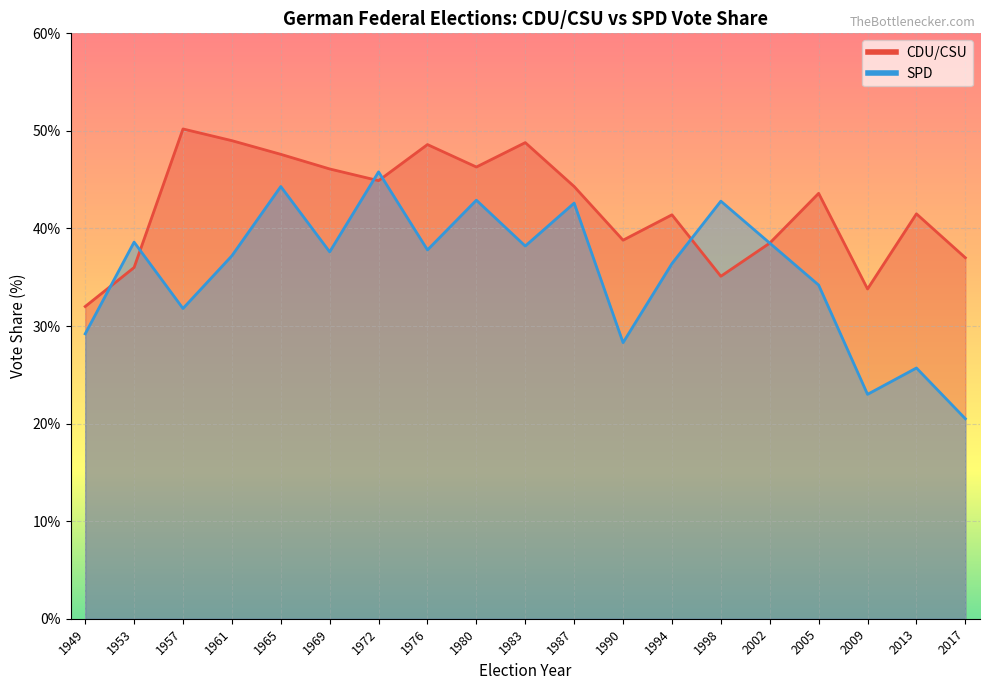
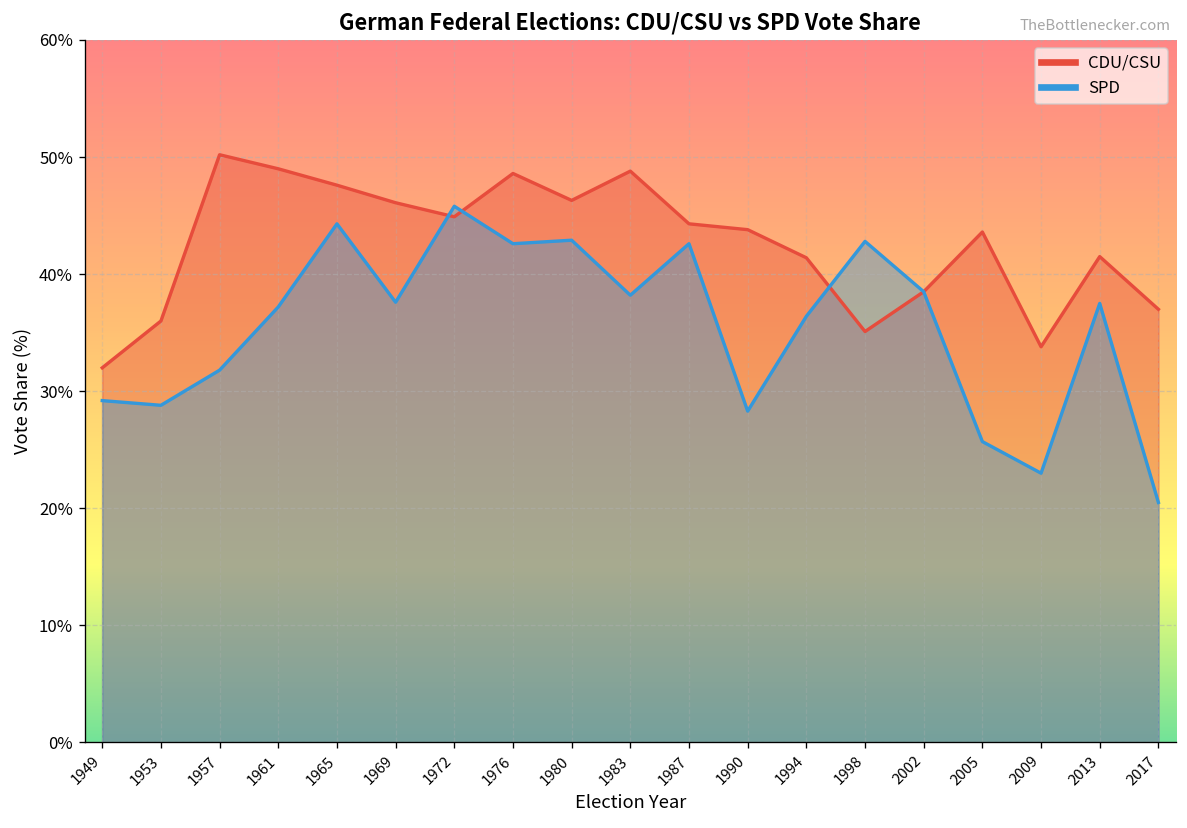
  {
    "CDU/CSU": {
      "1949": "32%",
      "1953": "36%",
      "1957": "50%",
      "1961": "49%",
      "1965": "48%",
      "1969": "46%",
      "1972": "45%",
      "1976": "49%",
      "1980": "46%",
      "1983": "49%",
      "1987": "44%",
-     "1990": "39%",
+     "1990": "44%",
      "1994": "41%",
      "1998": "35%",
      "2005": "44%",
      "2009": "34%",
      "2013": "42%",
      "2017": "37%"
    },
    "SPD": {
      "1949": "29%",
-     "1953": "39%",
+     "1953": "29%",
      "1957": "32%",
      "1961": "37%",
      "1965": "44%",
      "1969": "38%",
      "1972": "46%",
-     "1976": "38%",
+     "1976": "43%",
      "1980": "43%",
      "1983": "38%",
      "1987": "43%",
      "1990": "28%",
      "1994": "36%",
      "1998": "43%",
-     "2005": "34%",
+     "2005": "26%",
      "2009": "23%",
-     "2013": "26%",
+     "2013": "38%",
      "2017": "21%"
    }
  }
